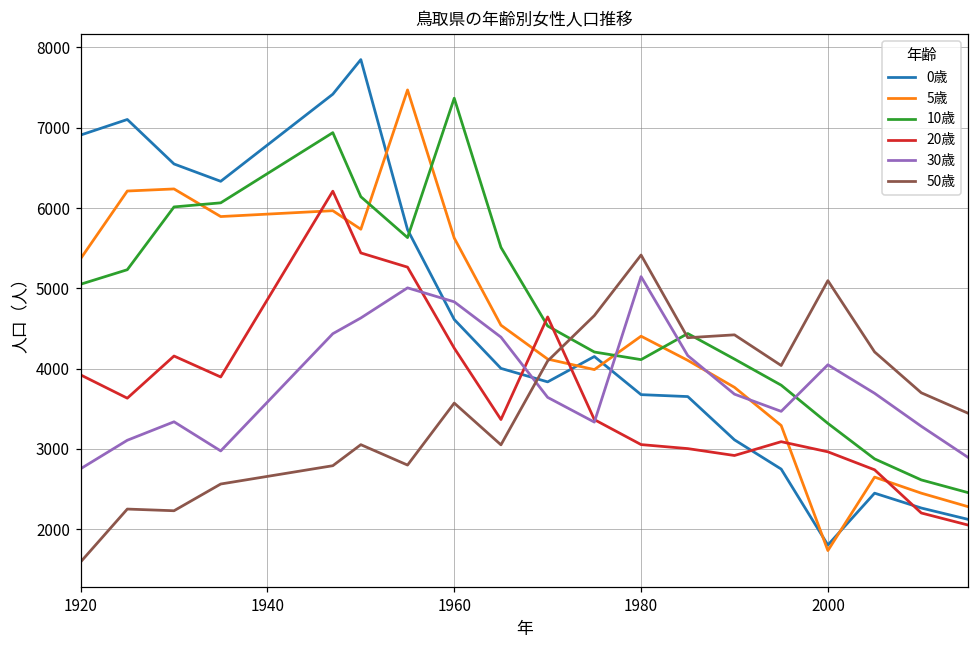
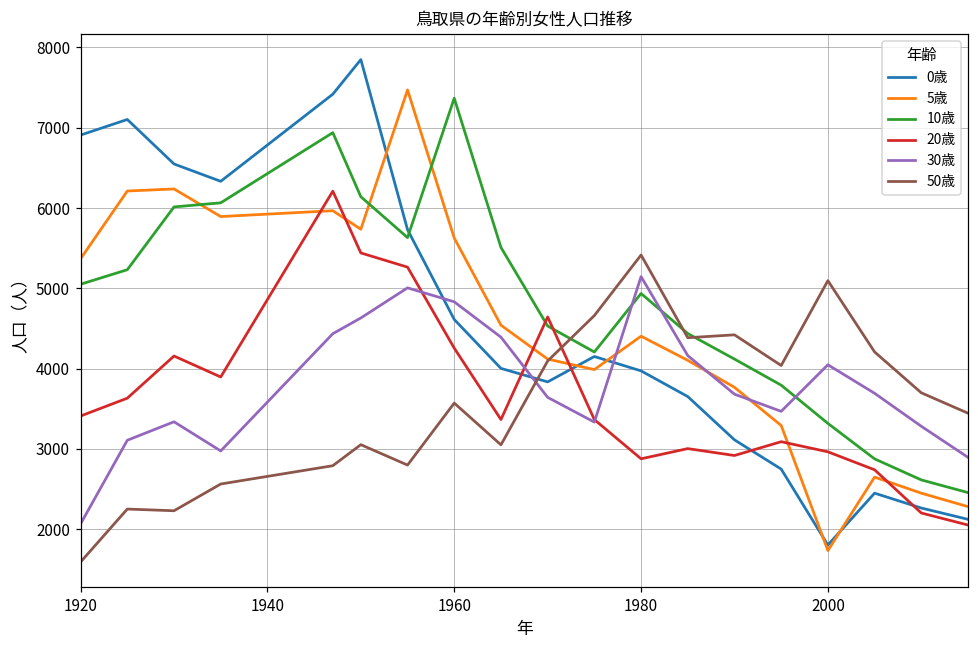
  {
    "0歳": {
      "1920": 6900,
      "1960": 4600,
-     "1980": 3700,
+     "1980": 4000,
      "2000": 1800
    },
    "5歳": {
      "1920": 5400,
      "1960": 5600,
      "1980": 4400,
      "2000": 1700
    },
    "10歳": {
      "1920": 5100,
      "1960": 7400,
-     "1980": 4100,
+     "1980": 4900,
      "2000": 3300
    },
    "20歳": {
-     "1920": 3900,
+     "1920": 3400,
      "1960": 4300,
-     "1980": 3100,
+     "1980": 2900,
      "2000": 3000
    },
    "30歳": {
-     "1920": 2800,
+     "1920": 2100,
      "1960": 4800,
      "1980": 5100,
      "2000": 4000
    },
    "50歳": {
      "1920": 1600,
      "1960": 3600,
      "1980": 5400,
      "2000": 5100
    }
  }
